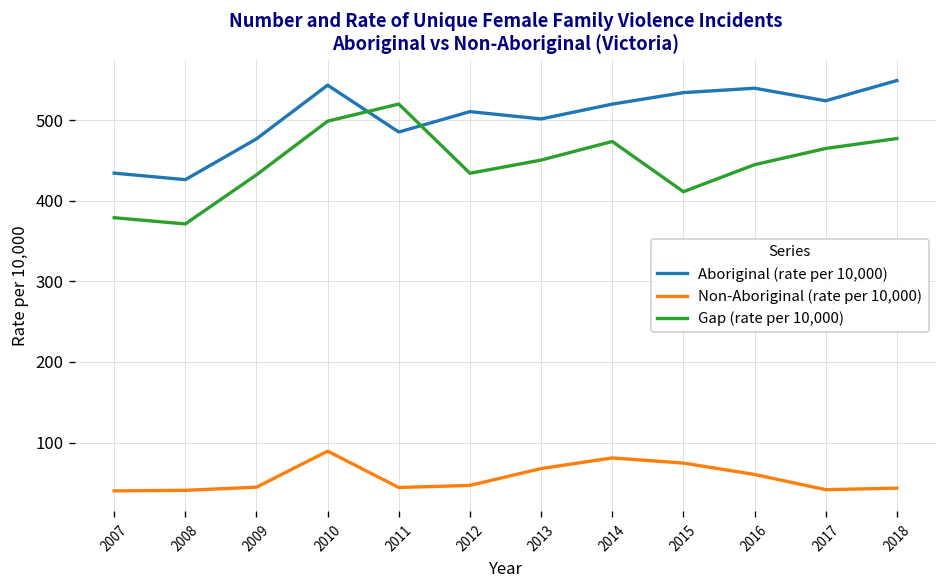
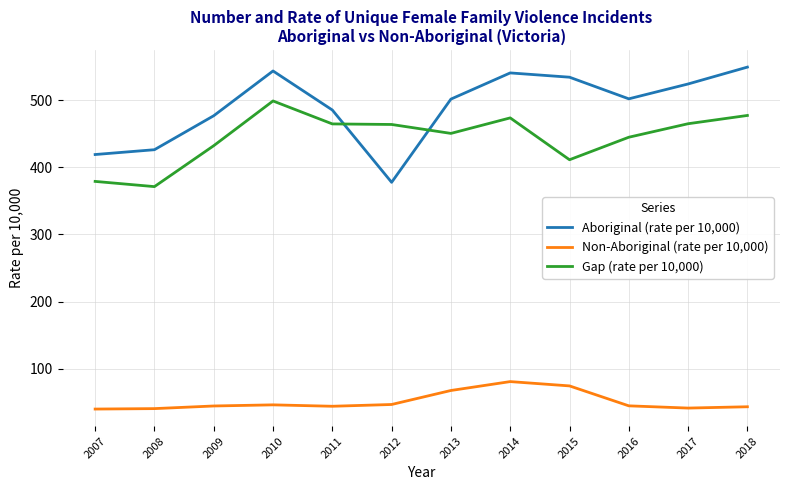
  {
    "Aboriginal (rate per 10,000)": {
-     "2007": 430,
+     "2007": 420,
      "2008": 430,
      "2009": 480,
      "2010": 540,
      "2011": 490,
-     "2012": 510,
+     "2012": 380,
      "2013": 500,
-     "2014": 520,
+     "2014": 540,
      "2015": 530,
-     "2016": 540,
+     "2016": 500,
      "2017": 520,
      "2018": 550
    },
    "Non-Aboriginal (rate per 10,000)": {
      "2007": 40,
      "2008": 40,
      "2009": 40,
-     "2010": 90,
+     "2010": 50,
      "2011": 40,
      "2012": 50,
      "2013": 70,
      "2014": 80,
      "2015": 70,
-     "2016": 60,
+     "2016": 40,
      "2017": 40,
      "2018": 40
    },
    "Gap (rate per 10,000)": {
      "2007": 380,
      "2008": 370,
      "2009": 430,
      "2010": 500,
-     "2011": 520,
-     "2012": 430,
+     "2011": 460,
+     "2012": 460,
      "2013": 450,
      "2014": 470,
      "2015": 410,
      "2016": 440,
      "2017": 460,
      "2018": 480
    }
  }
